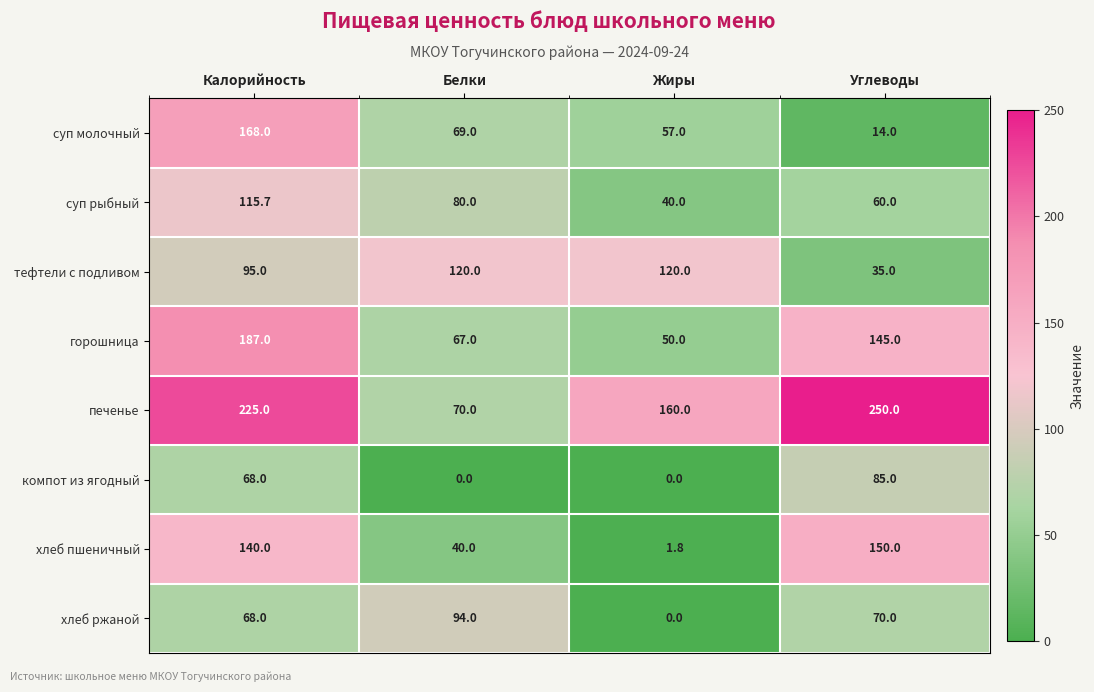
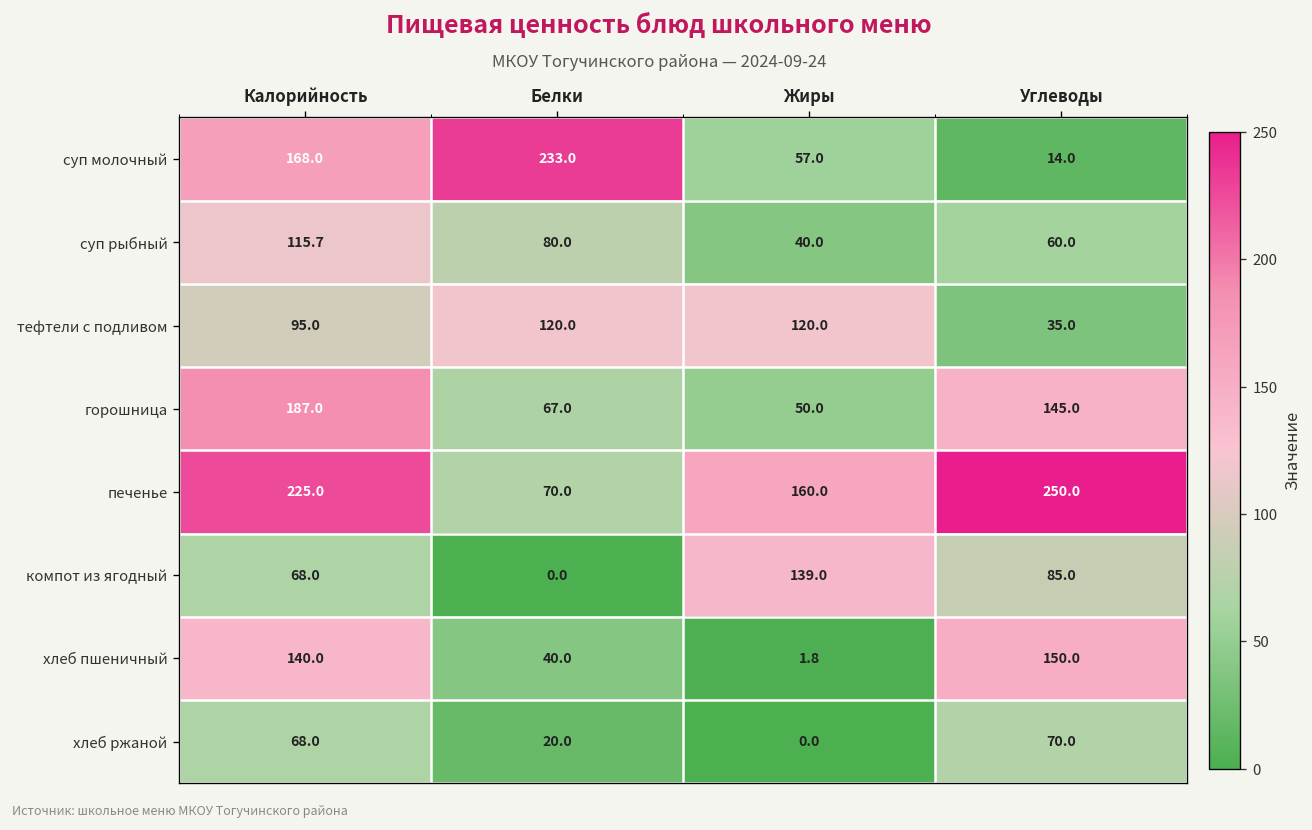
  {
    "суп молочный": {
      "Калорийность": 168.0,
-     "Белки": 69.0,
+     "Белки": 233.0,
      "Жиры": 57.0,
      "Углеводы": 14.0
    },
    "суп рыбный": {
      "Калорийность": 115.7,
      "Белки": 80.0,
      "Жиры": 40.0,
      "Углеводы": 60.0
    },
    "тефтели с подливом": {
      "Калорийность": 95.0,
      "Белки": 120.0,
      "Жиры": 120.0,
      "Углеводы": 35.0
    },
    "горошница": {
      "Калорийность": 187.0,
      "Белки": 67.0,
      "Жиры": 50.0,
      "Углеводы": 145.0
    },
    "печенье": {
      "Калорийность": 225.0,
      "Белки": 70.0,
      "Жиры": 160.0,
      "Углеводы": 250.0
    },
    "компот из ягодный": {
      "Калорийность": 68.0,
      "Белки": 0.0,
-     "Жиры": 0.0,
+     "Жиры": 139.0,
      "Углеводы": 85.0
    },
    "хлеб пшеничный": {
      "Калорийность": 140.0,
      "Белки": 40.0,
      "Жиры": 1.8,
      "Углеводы": 150.0
    },
    "хлеб ржаной": {
      "Калорийность": 68.0,
-     "Белки": 94.0,
+     "Белки": 20.0,
      "Жиры": 0.0,
      "Углеводы": 70.0
    }
  }
